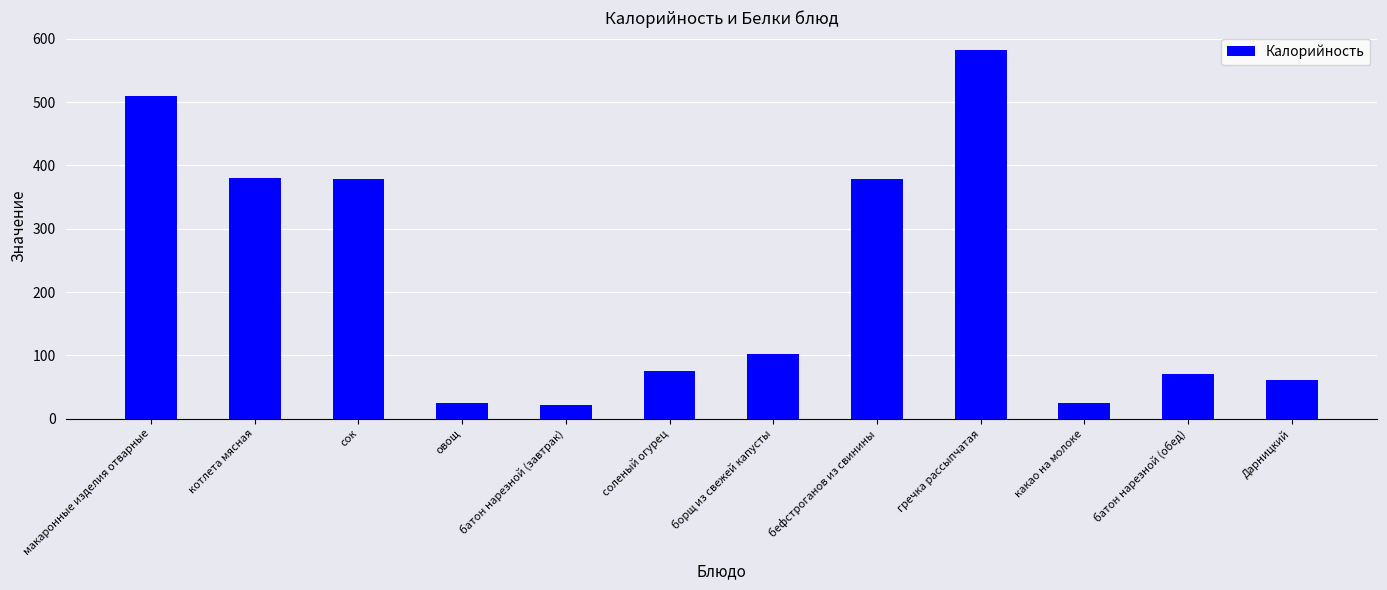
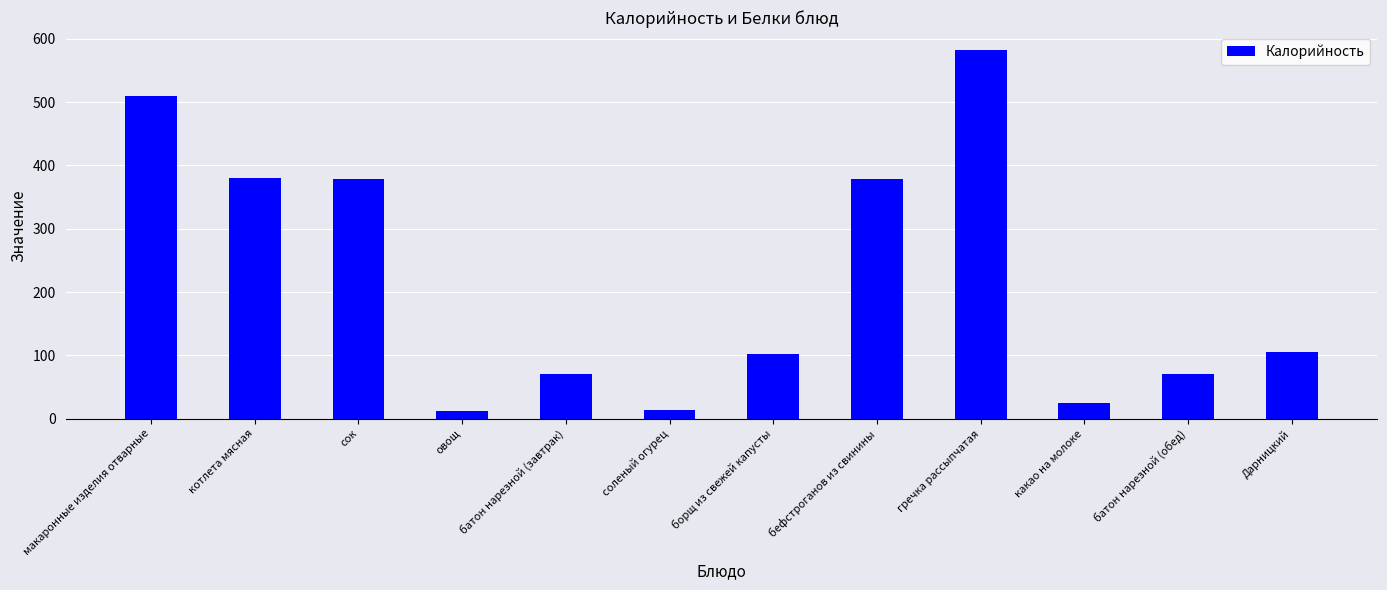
  {
    "макаронные изделия отварные": 510,
    "котлета мясная": 380,
    "сок": 380,
-   "овощ": 30,
-   "батон нарезной (завтрак)": 20,
-   "соленый огурец": 80,
+   "овощ": 10,
+   "батон нарезной (завтрак)": 70,
+   "соленый огурец": 10,
    "борщ из свежей капусты": 100,
    "бефстроганов из свинины": 380,
    "гречка рассыпчатая": 580,
    "какао на молоке": 30,
    "батон нарезной (обед)": 70,
-   "Дарницкий": 60
+   "Дарницкий": 110
  }
